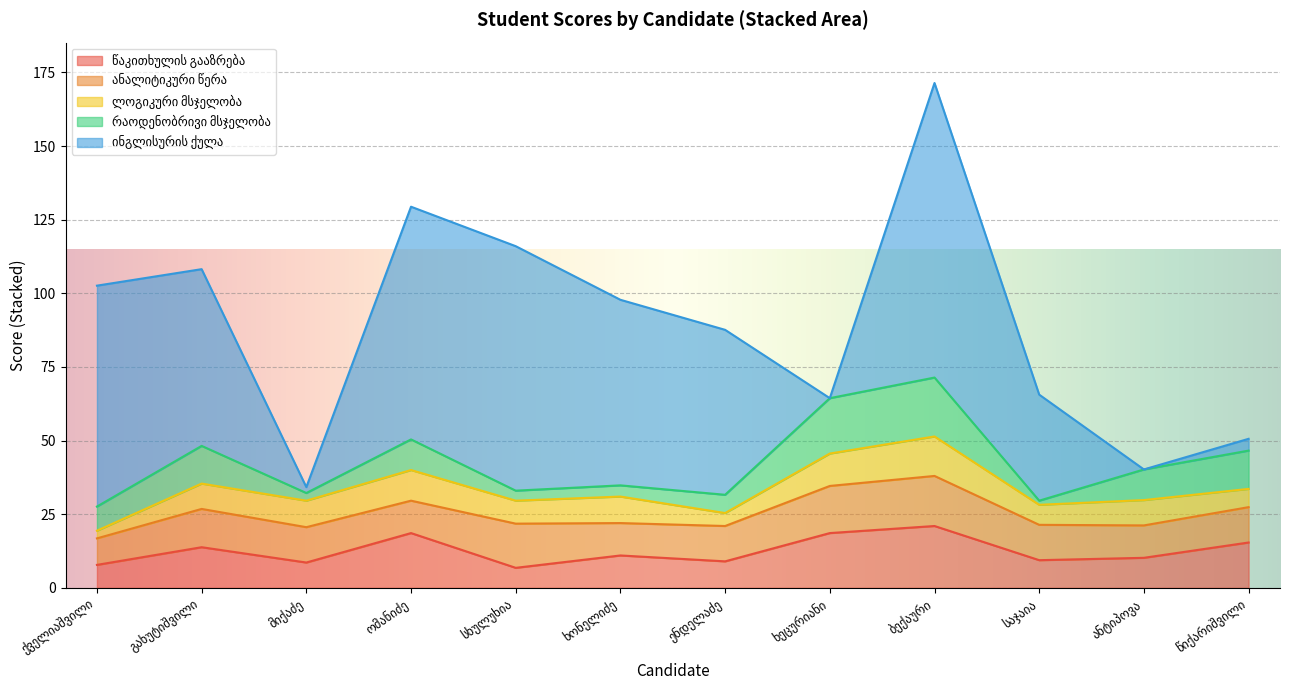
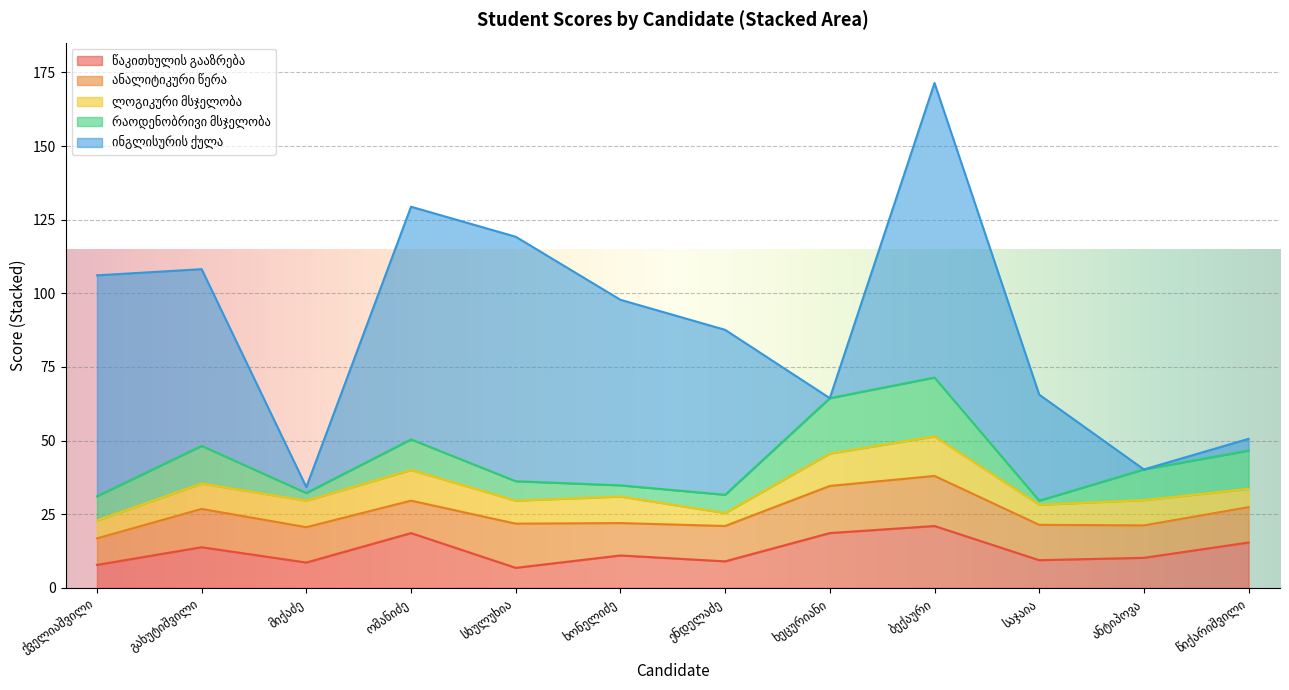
  {
    "ლოგიკური მსჯელობა": {
-     "ქველიაშვილი": 3,
+     "ქველიაშვილი": 6,
      "გახუტიშვილი": 9,
      "მიქაძე": 9,
      "ომანიძე": 10,
      "სხულუხია": 8,
      "ხონელიძე": 9,
      "ენდელაძე": 4,
      "ხეცურიანი": 11,
      "ბექაური": 13,
      "საჯაია": 7,
      "ანტიპოვა": 9,
      "წიქარიშვილი": 6
    },
    "რაოდენობრივი მსჯელობა": {
      "ქველიაშვილი": 8,
      "გახუტიშვილი": 13,
      "მიქაძე": 3,
      "ომანიძე": 10,
-     "სხულუხია": 3,
+     "სხულუხია": 7,
      "ხონელიძე": 4,
      "ენდელაძე": 6,
      "ბექაური": 20,
      "საჯაია": 1,
      "წიქარიშვილი": 13
    },
    "ინგლისურის ქულა": {
      "ქველიაშვილი": 75,
      "გახუტიშვილი": 60,
      "მიქაძე": 2,
      "ომანიძე": 79,
      "სხულუხია": 83,
      "ხონელიძე": 63,
      "ენდელაძე": 56,
      "ბექაური": 100,
      "საჯაია": 36,
      "წიქარიშვილი": 4
    }
  }
